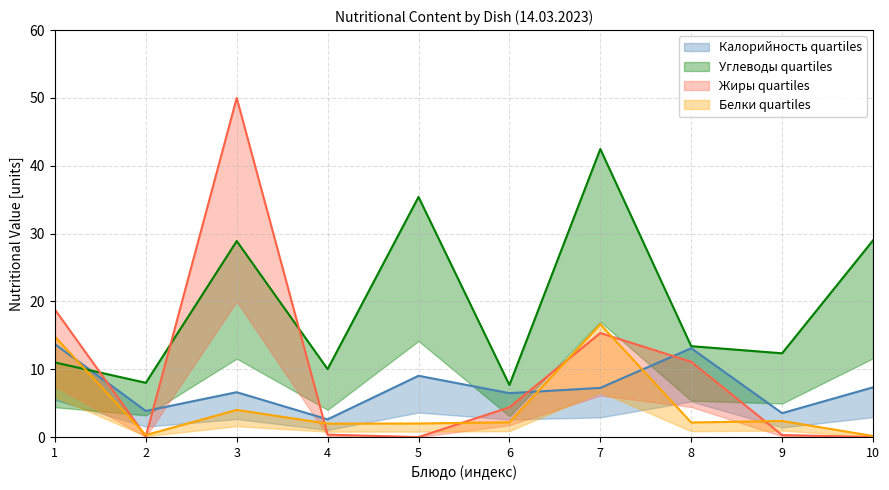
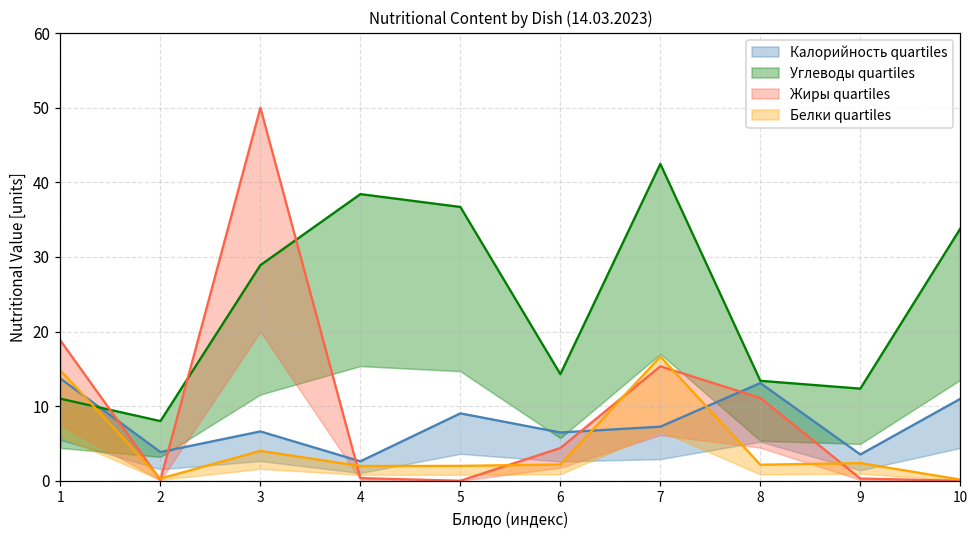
  {
    "Калорийность quartiles": {
      "1": 14,
      "2": 4,
      "3": 7,
      "4": 3,
      "5": 9,
      "6": 6,
      "7": 7,
      "9": 4,
-     "10": 7
+     "10": 11
    },
    "Углеводы quartiles": {
      "1": 11,
      "2": 8,
      "3": 29,
-     "4": 10,
-     "5": 35,
-     "6": 8,
+     "4": 38,
+     "5": 37,
+     "6": 14,
      "7": 42,
      "9": 12,
-     "10": 29
+     "10": 34
    }
  }
